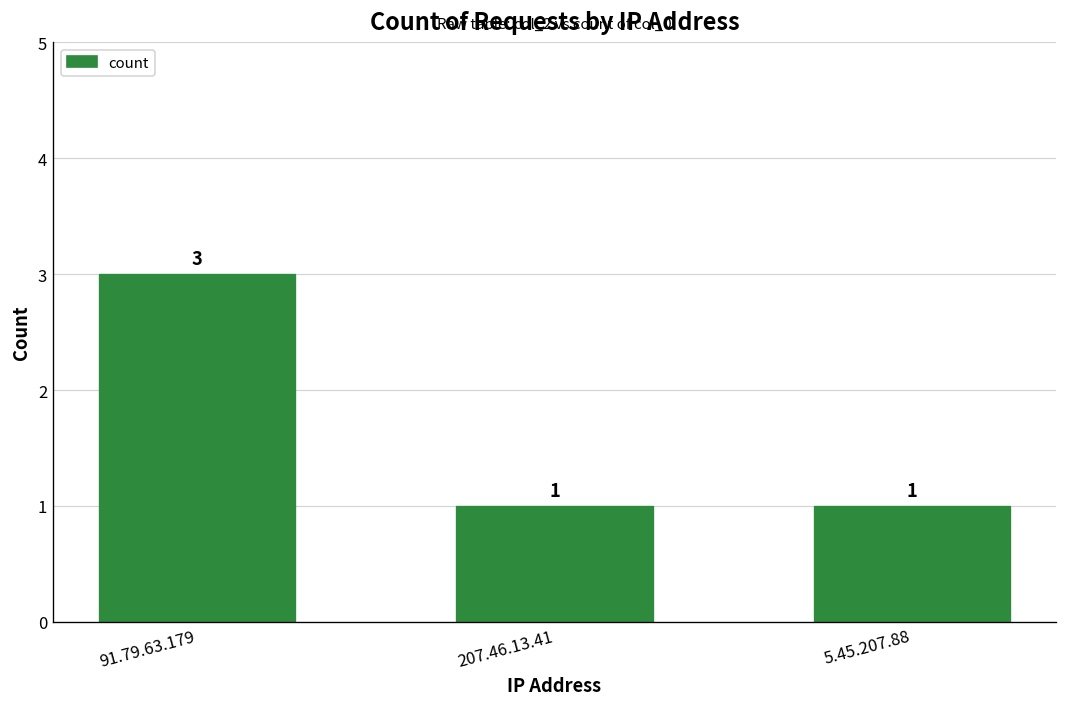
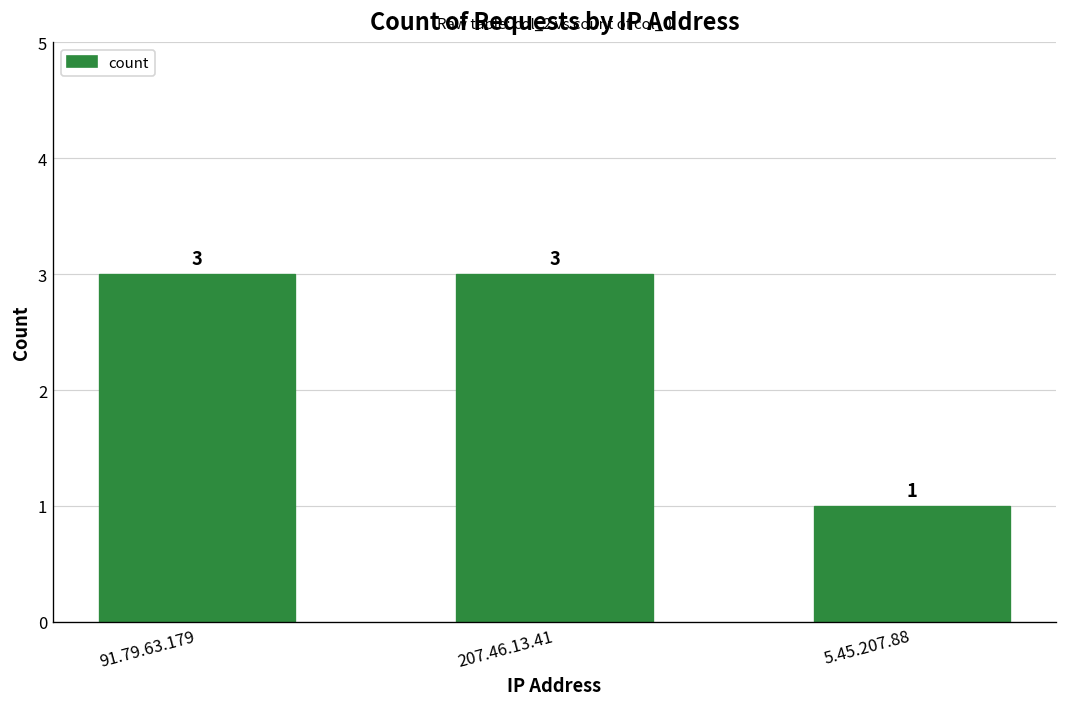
  {
    "91.79.63.179": 3,
-   "207.46.13.41": 1,
+   "207.46.13.41": 3,
    "5.45.207.88": 1
  }
